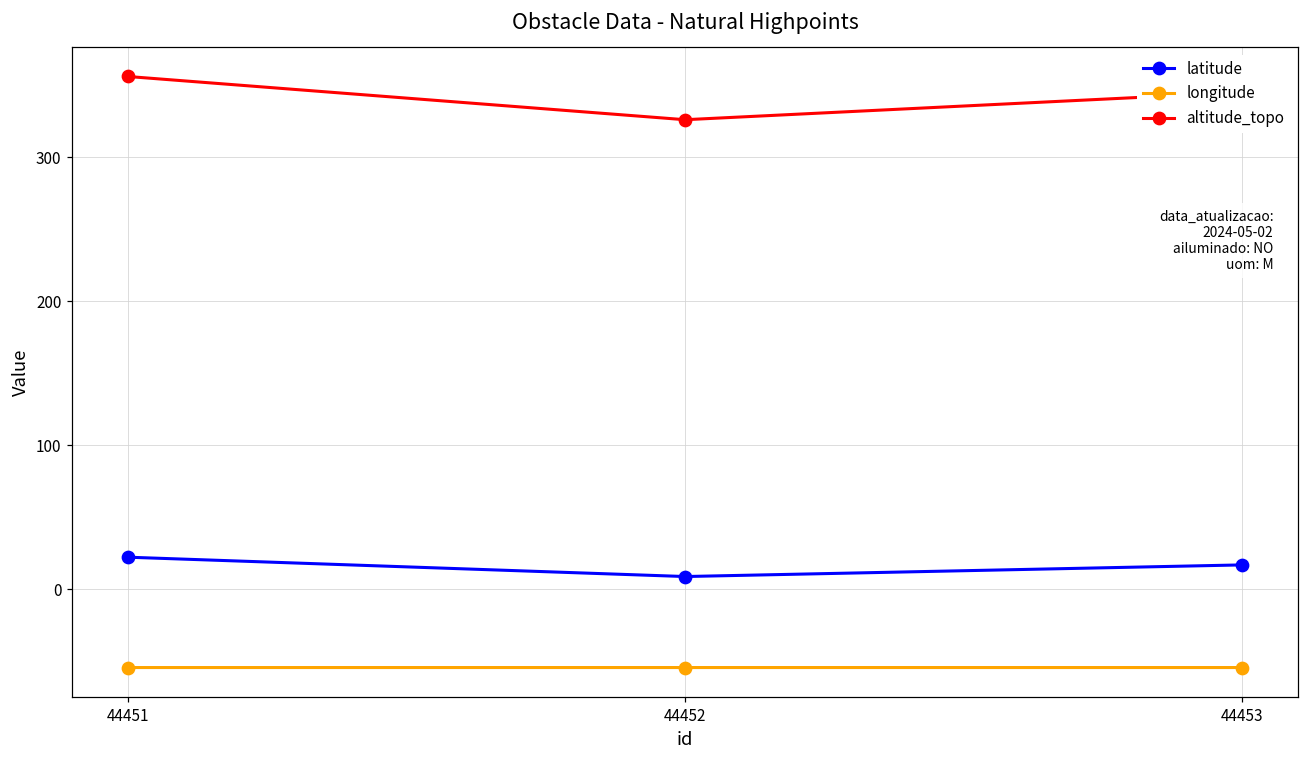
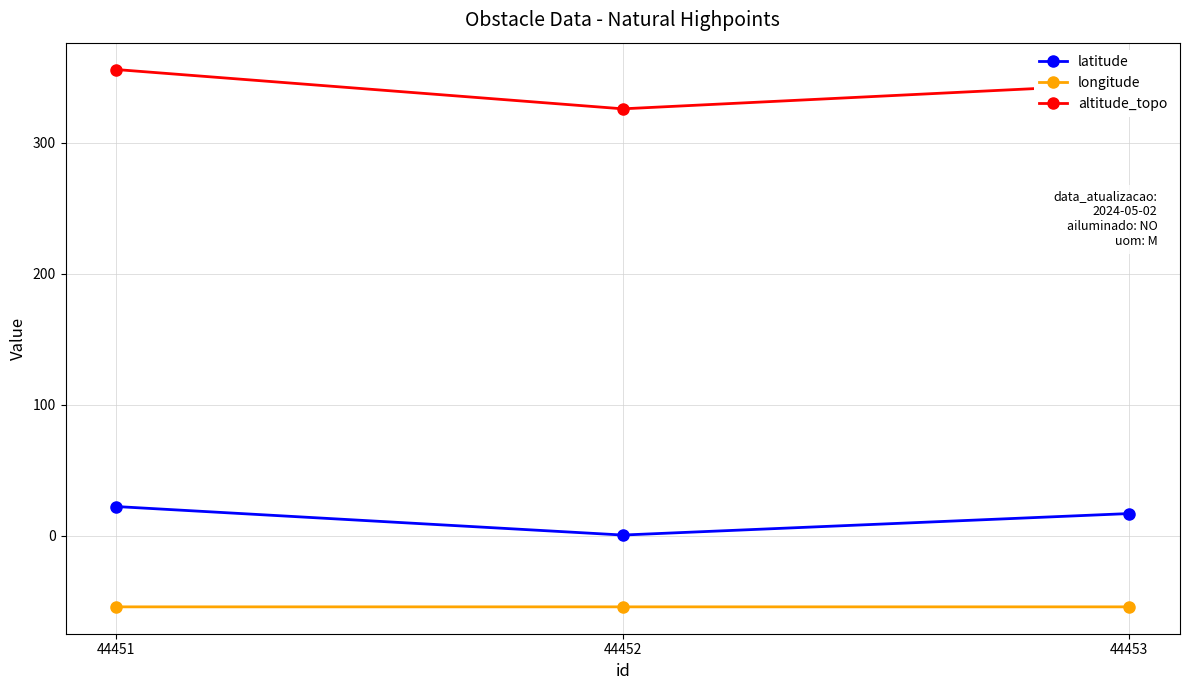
  {
    "latitude": {
      "44451": 22,
-     "44452": 9,
+     "44452": 1,
      "44453": 17
    },
    "longitude": {
      "44451": -54,
      "44452": -54,
      "44453": -54
    },
    "altitude_topo": {
      "44451": 356,
      "44452": 326
    }
  }
